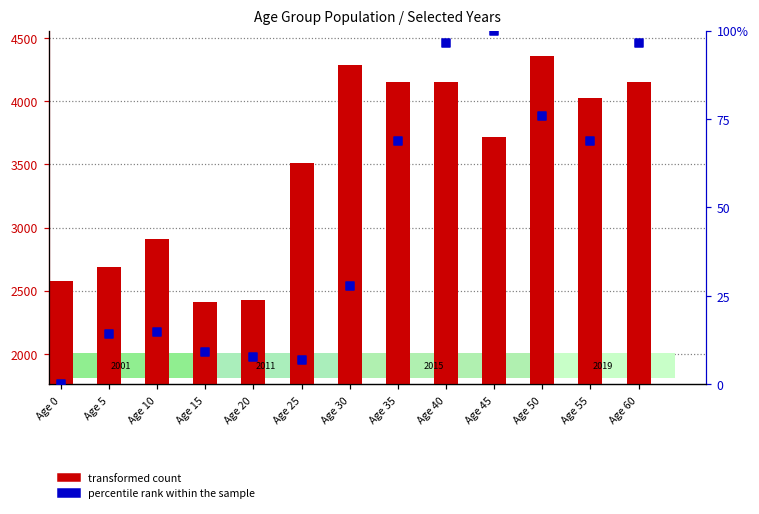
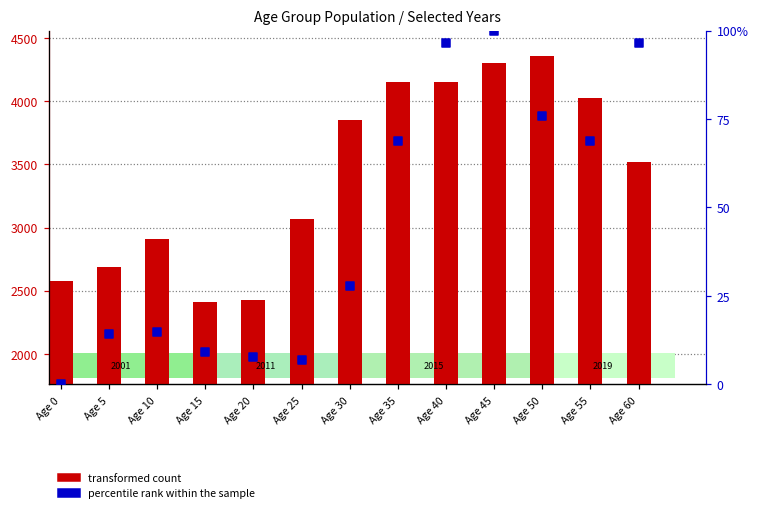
  {
    "transformed count": {
      "Age 0": 2580,
      "Age 5": 2690,
      "Age 10": 2910,
      "Age 15": 2410,
      "Age 20": 2430,
-     "Age 25": 3510,
-     "Age 30": 4290,
+     "Age 25": 3070,
+     "Age 30": 3850,
      "Age 35": 4160,
      "Age 40": 4150,
-     "Age 45": 3710,
+     "Age 45": 4300,
      "Age 50": 4360,
      "Age 55": 4030,
-     "Age 60": 4150
+     "Age 60": 3520
    }
  }
